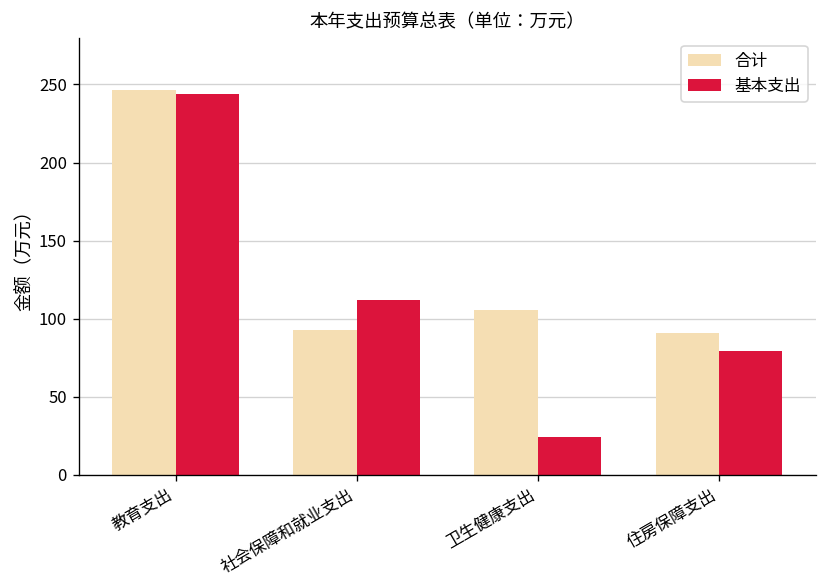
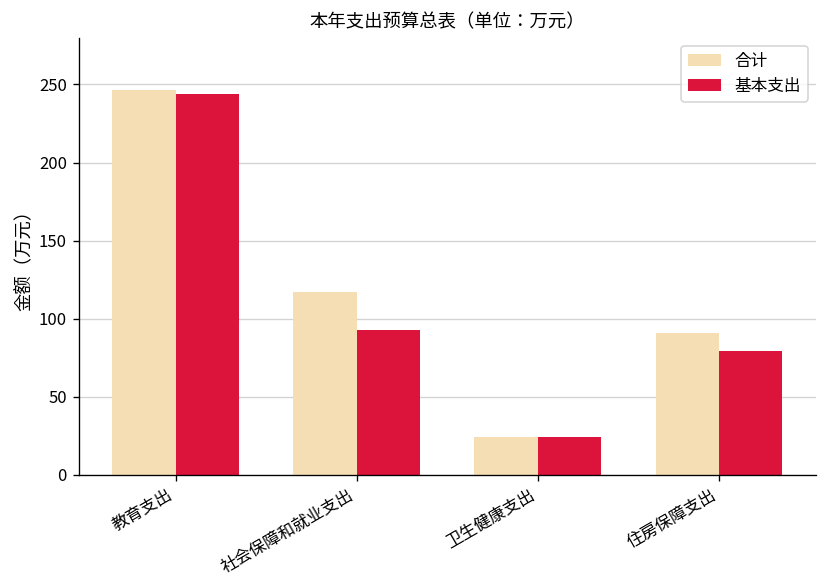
  {
    "合计": {
      "教育支出": 246,
-     "社会保障和就业支出": 93,
-     "卫生健康支出": 106,
+     "社会保障和就业支出": 117,
+     "卫生健康支出": 24,
      "住房保障支出": 91
    },
    "基本支出": {
      "教育支出": 244,
-     "社会保障和就业支出": 112,
+     "社会保障和就业支出": 93,
      "卫生健康支出": 24,
      "住房保障支出": 79
    }
  }
